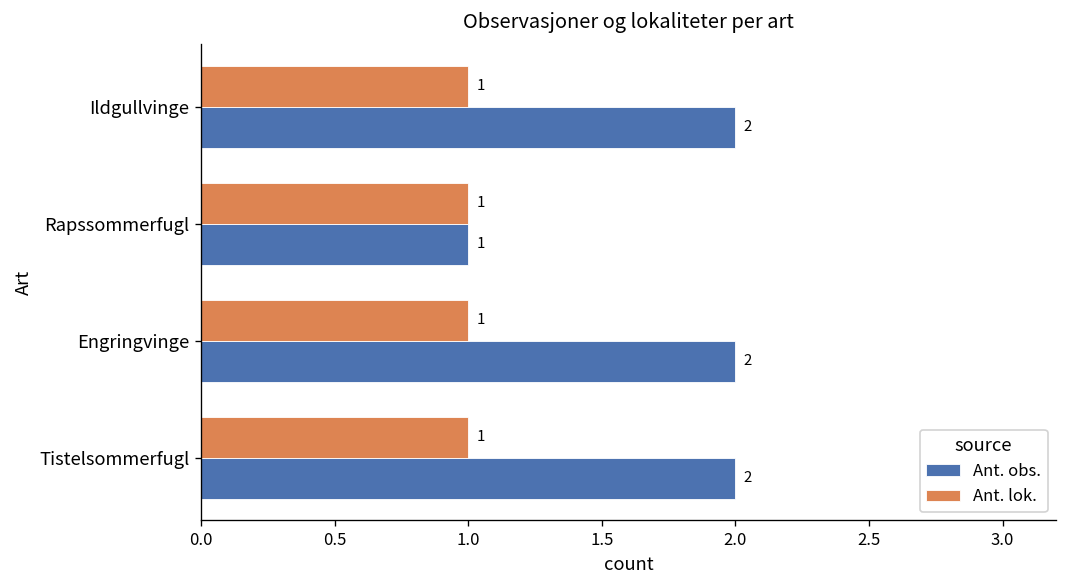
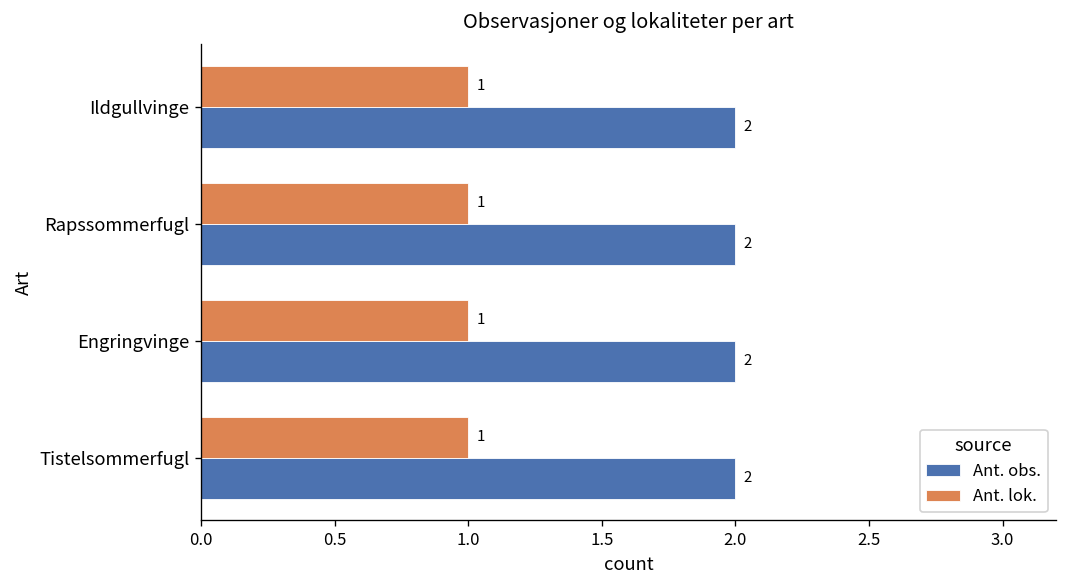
  {
    "Ant. obs.": {
      "Ildgullvinge": 2,
-     "Rapssommerfugl": 1,
+     "Rapssommerfugl": 2,
      "Engringvinge": 2,
      "Tistelsommerfugl": 2
    },
    "Ant. lok.": {
      "Ildgullvinge": 1,
      "Rapssommerfugl": 1,
      "Engringvinge": 1,
      "Tistelsommerfugl": 1
    }
  }
